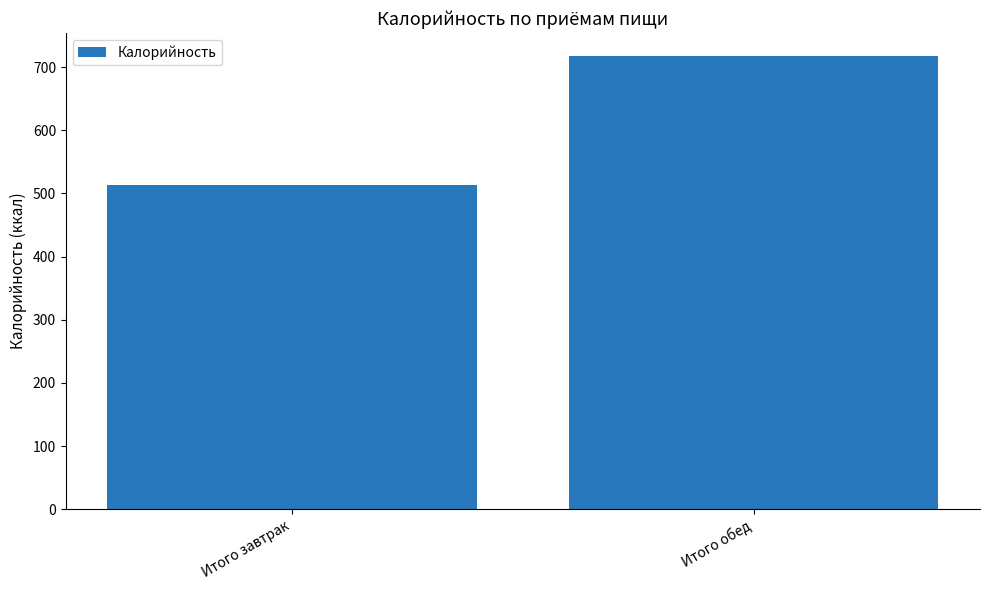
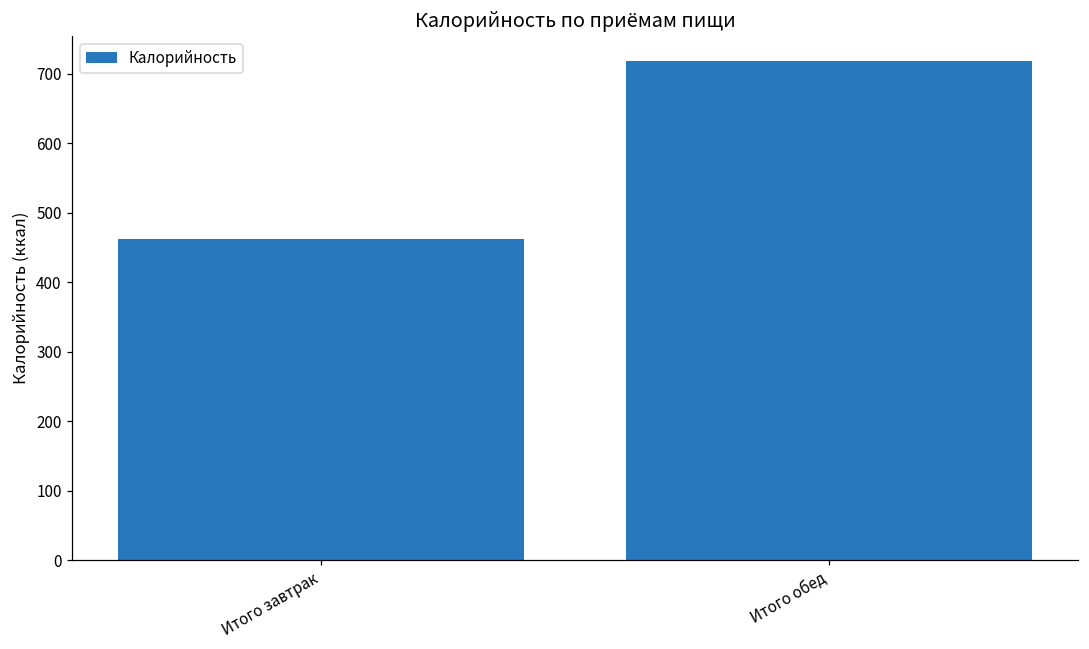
  {
-   "Итого завтрак": 510,
+   "Итого завтрак": 460,
    "Итого обед": 720
  }
